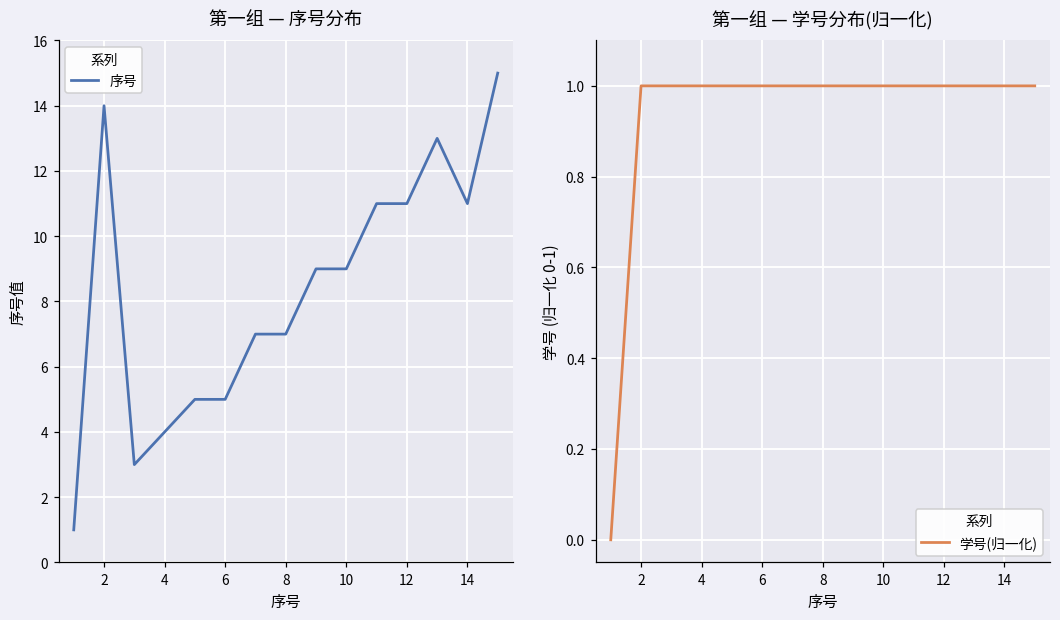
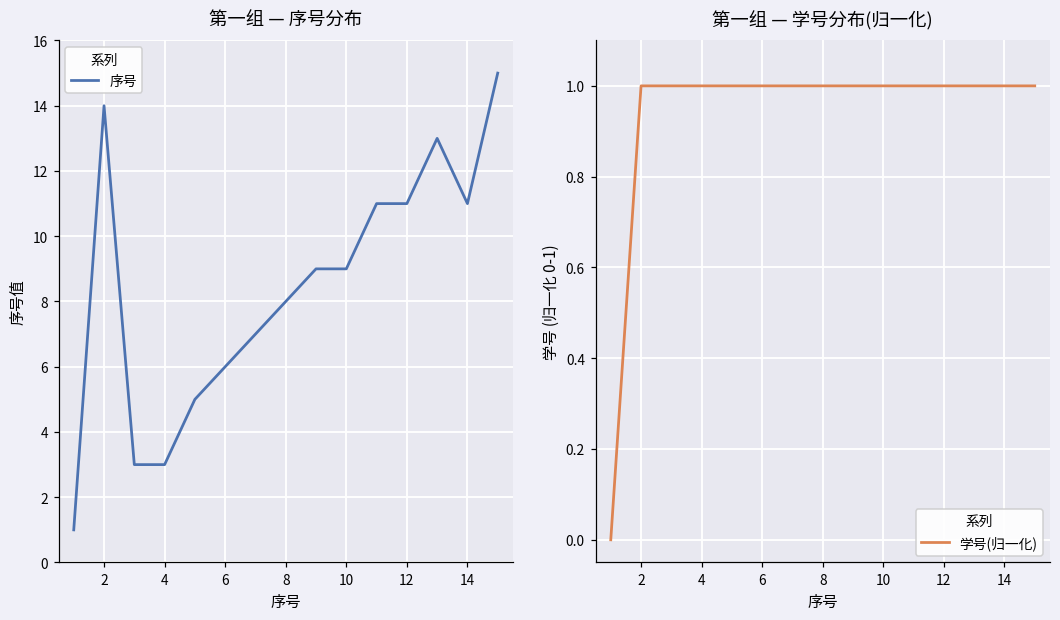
  {
    "第一组 — 序号分布": {
      "2": 14,
-     "4": 4,
-     "6": 5,
-     "8": 7,
+     "4": 3,
+     "6": 6,
+     "8": 8,
      "10": 9,
      "12": 11,
      "14": 11
    },
    "第一组 — 学号分布(归一化)": {
      "2": 1.00,
      "4": 1.00,
      "6": 1.00,
      "8": 1.00,
      "10": 1.00,
      "12": 1.00,
      "14": 1.00
    }
  }
